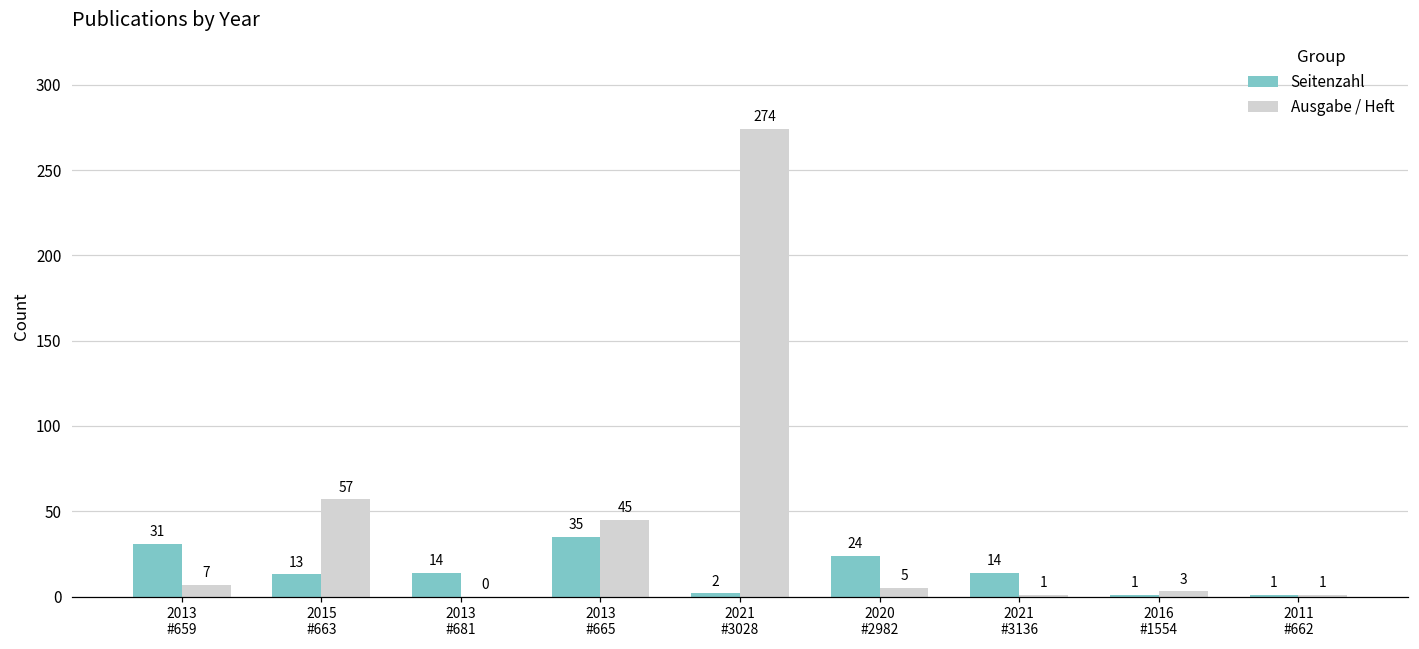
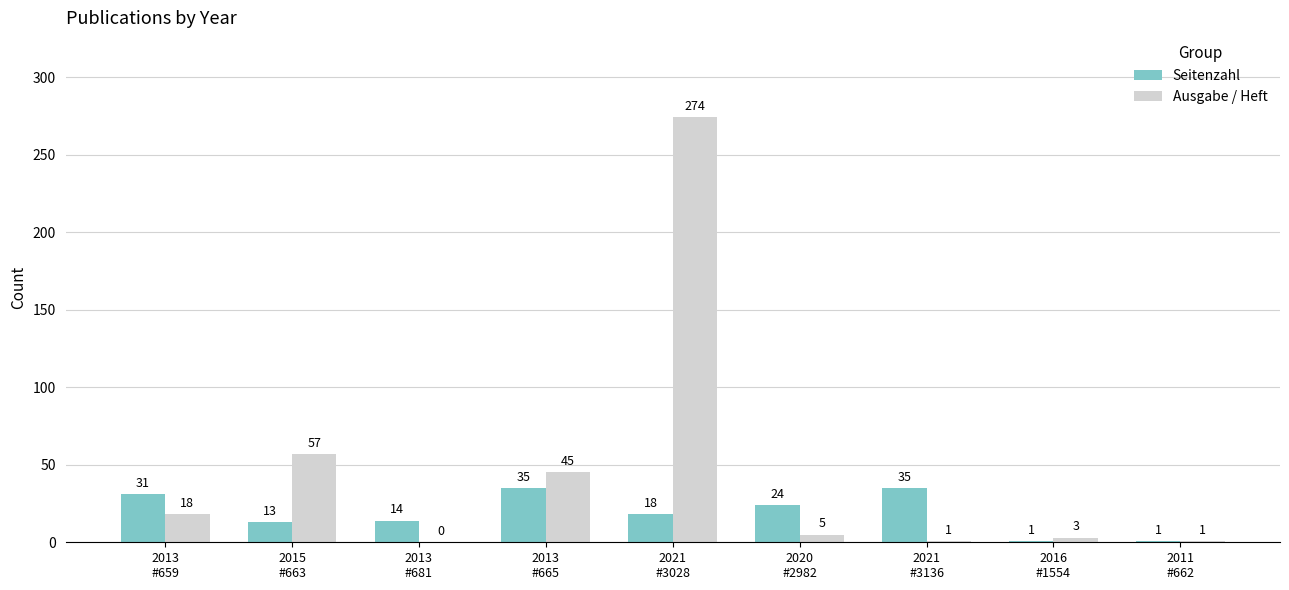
  {
    "Seitenzahl": {
      "2013 #659": 31,
      "2015 #663": 13,
      "2013 #681": 14,
      "2013 #665": 35,
-     "2021 #3028": 2,
+     "2021 #3028": 18,
      "2020 #2982": 24,
-     "2021 #3136": 14,
+     "2021 #3136": 35,
      "2016 #1554": 1,
      "2011 #662": 1
    },
    "Ausgabe / Heft": {
-     "2013 #659": 7,
+     "2013 #659": 18,
      "2015 #663": 57,
      "2013 #681": 0,
      "2013 #665": 45,
      "2021 #3028": 274,
      "2020 #2982": 5,
      "2021 #3136": 1,
      "2016 #1554": 3,
      "2011 #662": 1
    }
  }
